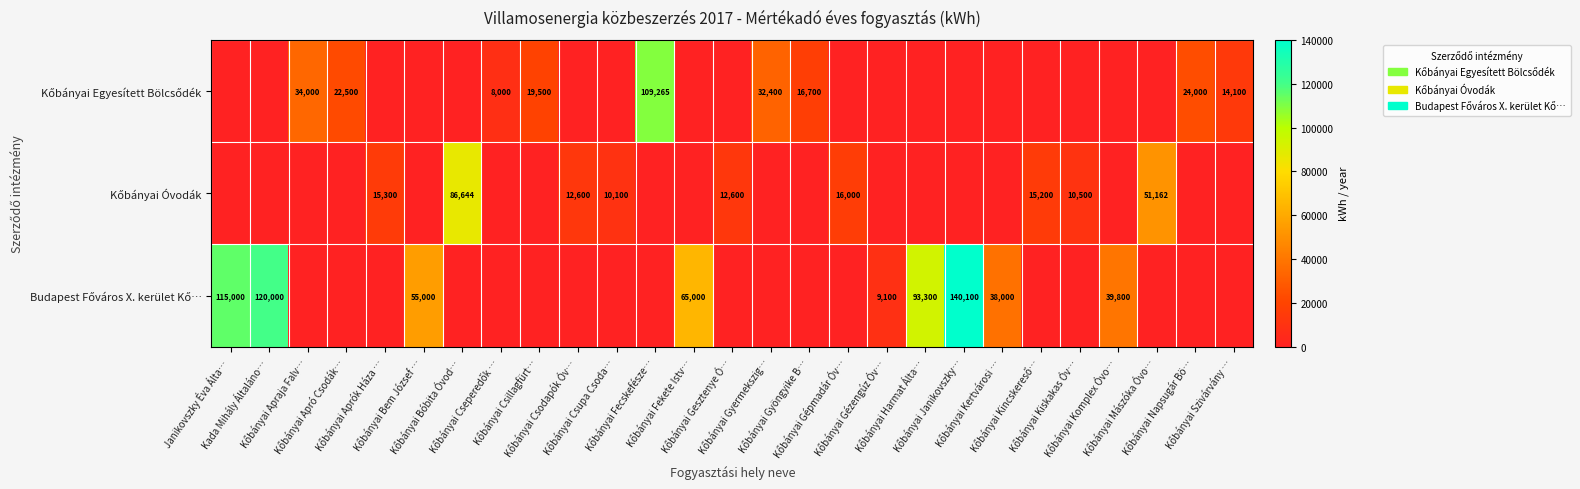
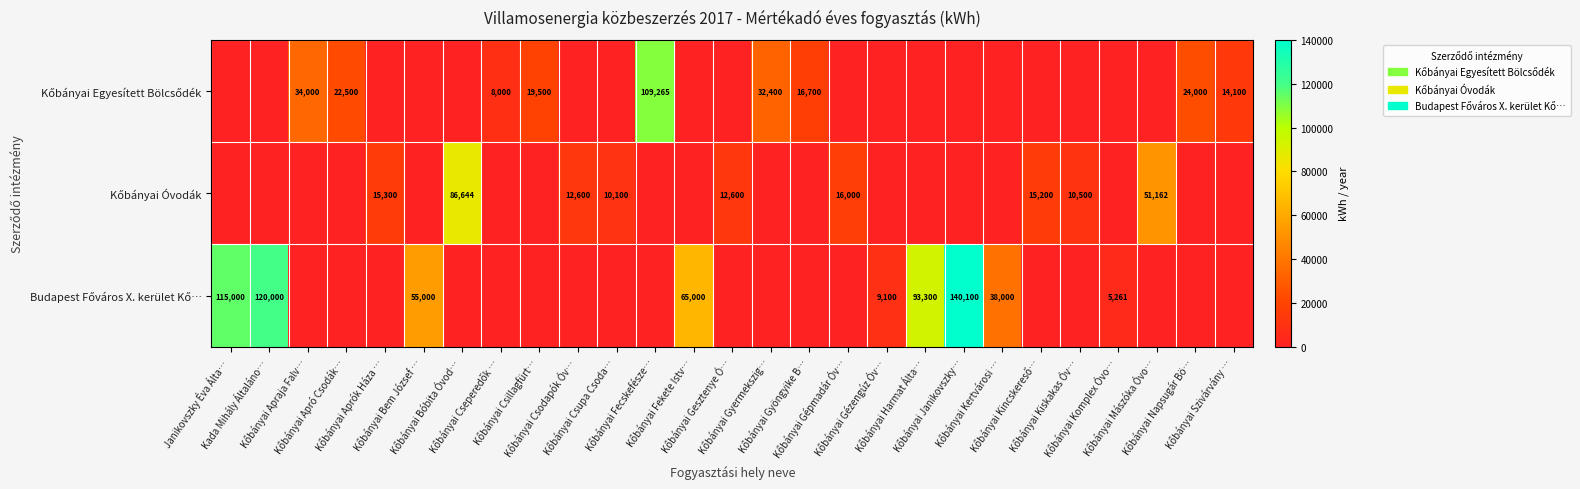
  {
    "Kőbányai Egyesített Bölcsődék": {
      "Kőbányai Apraja Falv…": "34,000",
      "Kőbányai Apró Csodák…": "22,500",
      "Kőbányai Cseperedők …": "8,000",
      "Kőbányai Csillagfürt…": "19,500",
      "Kőbányai Fecskefésze…": "109,265",
      "Kőbányai Gyermekszig…": "32,400",
      "Kőbányai Gyöngyike B…": "16,700",
      "Kőbányai Napsugár Bö…": "24,000",
      "Kőbányai Szivárvány …": "14,100"
    },
    "Kőbányai Óvodák": {
      "Kőbányai Aprók Háza …": "15,300",
      "Kőbányai Bóbita Óvod…": "86,644",
      "Kőbányai Csodapók Óv…": "12,600",
      "Kőbányai Csupa Csoda…": "10,100",
      "Kőbányai Gesztenye Ó…": "12,600",
      "Kőbányai Gépmadár Óv…": "16,000",
      "Kőbányai Kincskereső…": "15,200",
      "Kőbányai Kiskakas Óv…": "10,500",
      "Kőbányai Mászóka Óvo…": "51,162"
    },
    "Budapest Főváros X. kerület Kő…": {
      "Janikovszky Éva Álta…": "115,000",
      "Kada Mihály Általáno…": "120,000",
      "Kőbányai Bem József …": "55,000",
      "Kőbányai Fekete Istv…": "65,000",
      "Kőbányai Gézengúz Óv…": "9,100",
      "Kőbányai Harmat Álta…": "93,300",
      "Kőbányai Janikovszky…": "140,100",
      "Kőbányai Kertvárosi …": "38,000",
-     "Kőbányai Komplex Óvo…": "39,800"
+     "Kőbányai Komplex Óvo…": "5,261"
    }
  }
